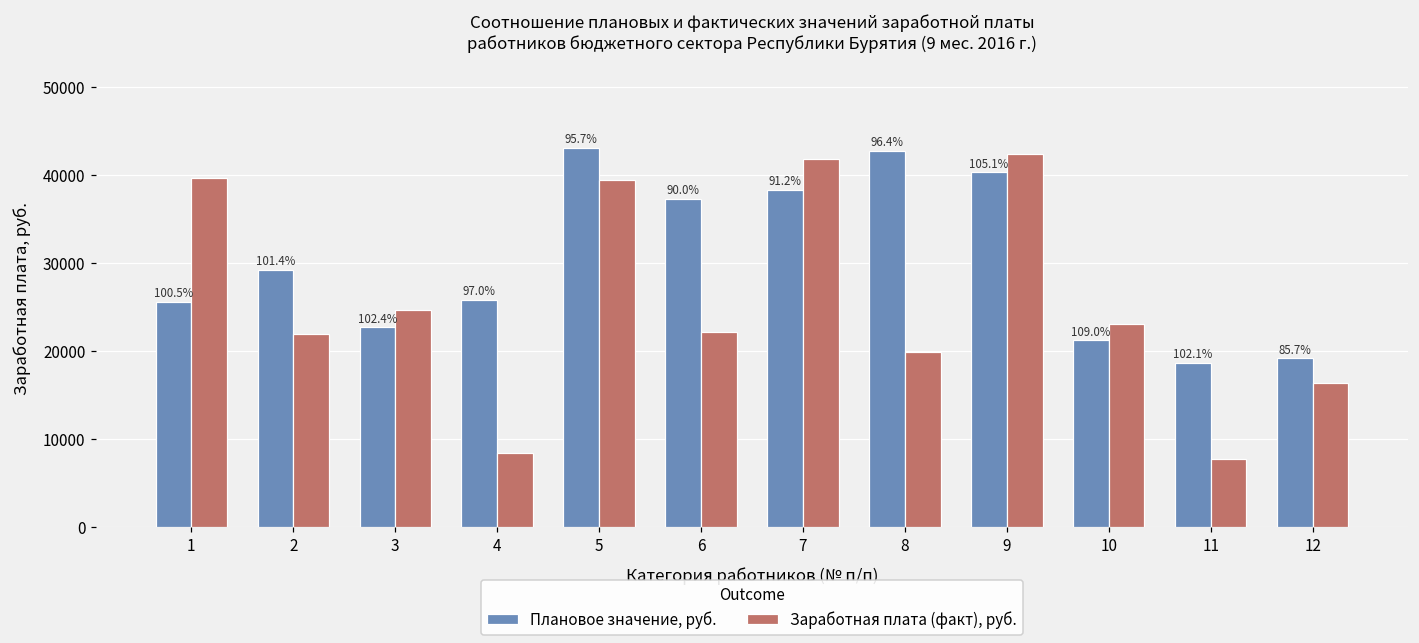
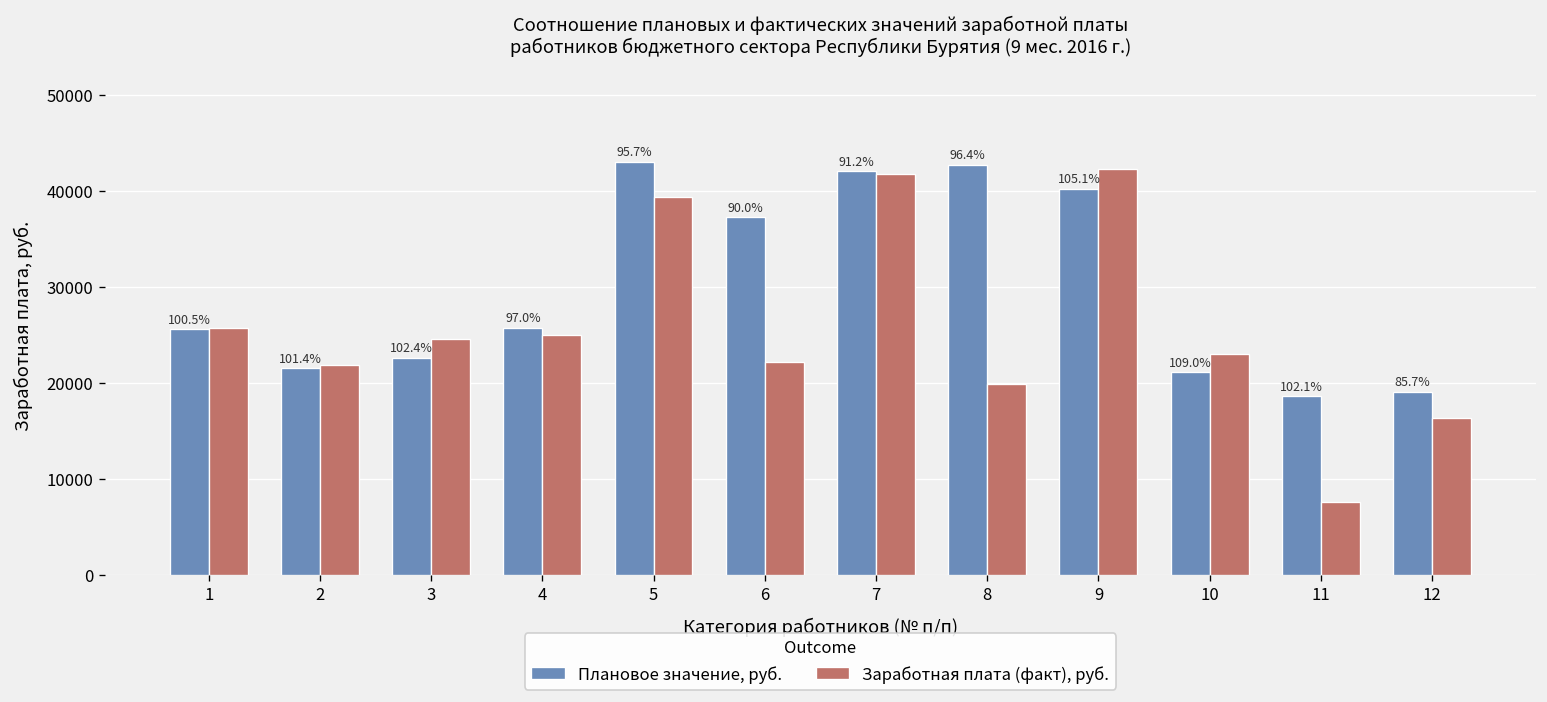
  {
    "Плановое значение, руб.": {
-     "2": 29000,
-     "7": 38000
+     "2": 22000,
+     "7": 42000
    },
    "Заработная плата (факт), руб.": {
-     "1": 40000,
+     "1": 26000,
      "2": 22000,
      "3": 25000,
-     "4": 8000,
+     "4": 25000,
      "5": 39000,
      "6": 22000,
      "7": 42000,
      "8": 20000,
      "9": 42000,
      "10": 23000,
      "11": 8000,
      "12": 16000
    }
  }
